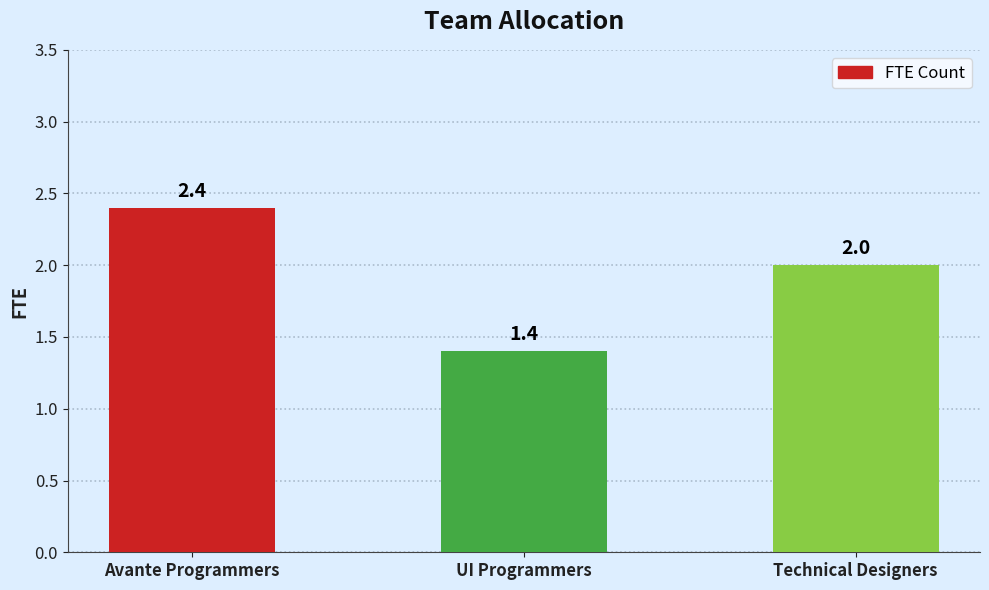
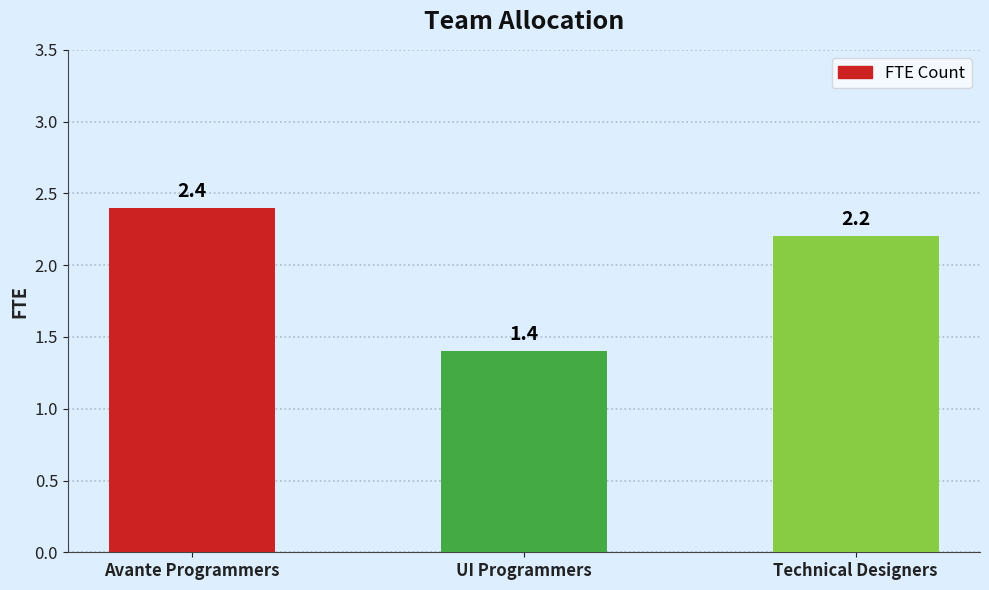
  {
    "Avante Programmers": 2.4,
    "UI Programmers": 1.4,
-   "Technical Designers": 2.0
+   "Technical Designers": 2.2
  }
